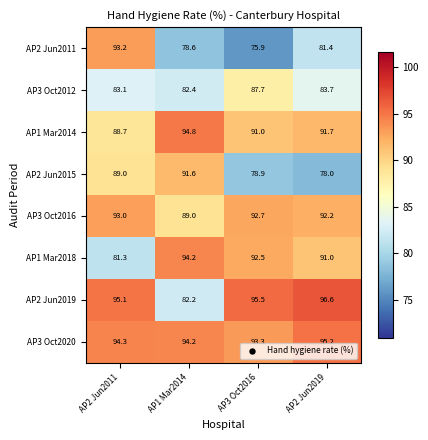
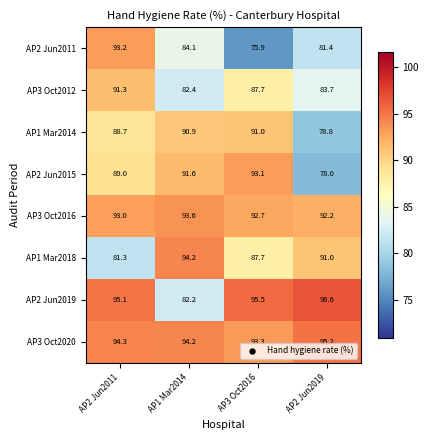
  {
    "AP2 Jun2011": {
      "AP2 Jun2011": 93.2,
-     "AP1 Mar2014": 78.6,
+     "AP1 Mar2014": 84.1,
      "AP3 Oct2016": 75.9,
      "AP2 Jun2019": 81.4
    },
    "AP3 Oct2012": {
-     "AP2 Jun2011": 83.1,
+     "AP2 Jun2011": 91.3,
      "AP1 Mar2014": 82.4,
      "AP3 Oct2016": 87.7,
      "AP2 Jun2019": 83.7
    },
    "AP1 Mar2014": {
      "AP2 Jun2011": 88.7,
-     "AP1 Mar2014": 94.8,
+     "AP1 Mar2014": 90.9,
      "AP3 Oct2016": 91.0,
-     "AP2 Jun2019": 91.7
+     "AP2 Jun2019": 78.8
    },
    "AP2 Jun2015": {
      "AP2 Jun2011": 89.0,
      "AP1 Mar2014": 91.6,
-     "AP3 Oct2016": 78.9,
+     "AP3 Oct2016": 93.1,
      "AP2 Jun2019": 78.0
    },
    "AP3 Oct2016": {
      "AP2 Jun2011": 93.0,
-     "AP1 Mar2014": 89.0,
+     "AP1 Mar2014": 93.6,
      "AP3 Oct2016": 92.7,
      "AP2 Jun2019": 92.2
    },
    "AP1 Mar2018": {
      "AP2 Jun2011": 81.3,
      "AP1 Mar2014": 94.2,
-     "AP3 Oct2016": 92.5,
+     "AP3 Oct2016": 87.7,
      "AP2 Jun2019": 91.0
    },
    "AP2 Jun2019": {
      "AP2 Jun2011": 95.1,
      "AP1 Mar2014": 82.2,
      "AP3 Oct2016": 95.5,
      "AP2 Jun2019": 96.6
    },
    "AP3 Oct2020": {
      "AP2 Jun2011": 94.3,
      "AP1 Mar2014": 94.2
    }
  }
